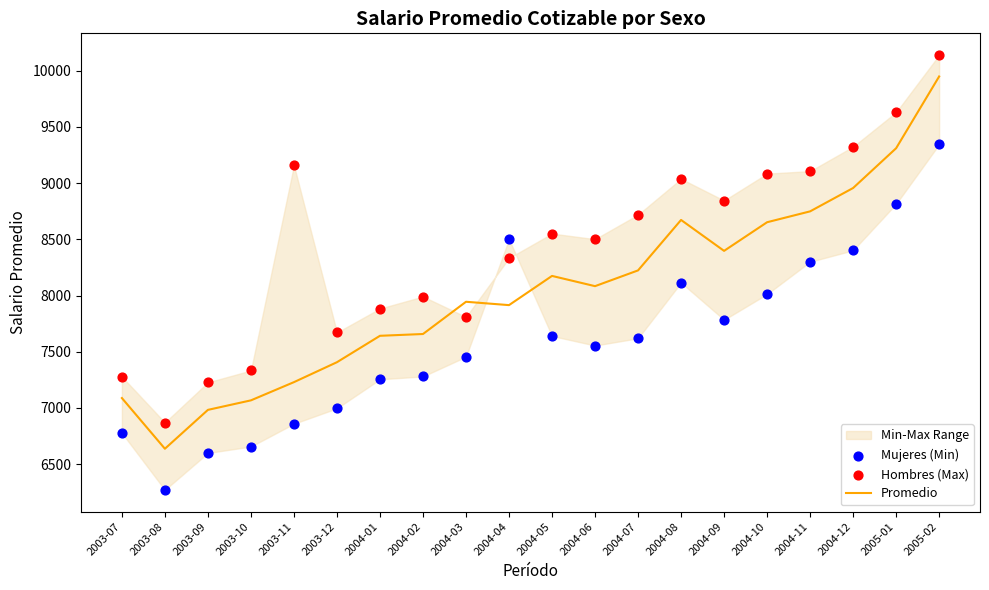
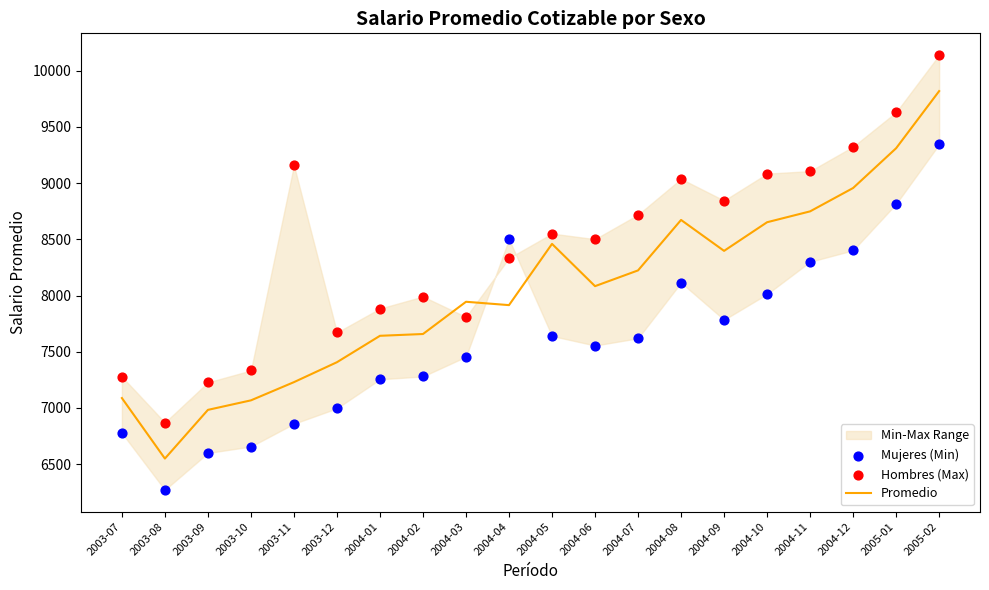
  {
    "Promedio": {
      "2003-07": 7090,
-     "2003-08": 6640,
+     "2003-08": 6550,
      "2003-09": 6980,
      "2003-10": 7070,
      "2003-11": 7230,
      "2003-12": 7410,
      "2004-01": 7640,
      "2004-02": 7660,
      "2004-03": 7940,
      "2004-04": 7910,
-     "2004-05": 8170,
+     "2004-05": 8460,
      "2004-06": 8080,
      "2004-07": 8220,
      "2004-08": 8670,
      "2004-09": 8400,
      "2004-10": 8650,
      "2004-11": 8750,
      "2004-12": 8960,
      "2005-01": 9310,
-     "2005-02": 9950
+     "2005-02": 9820
    }
  }
